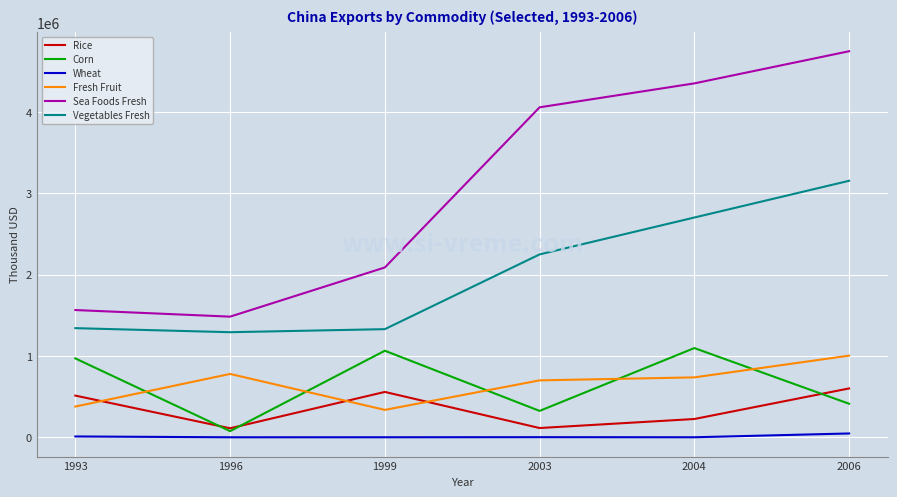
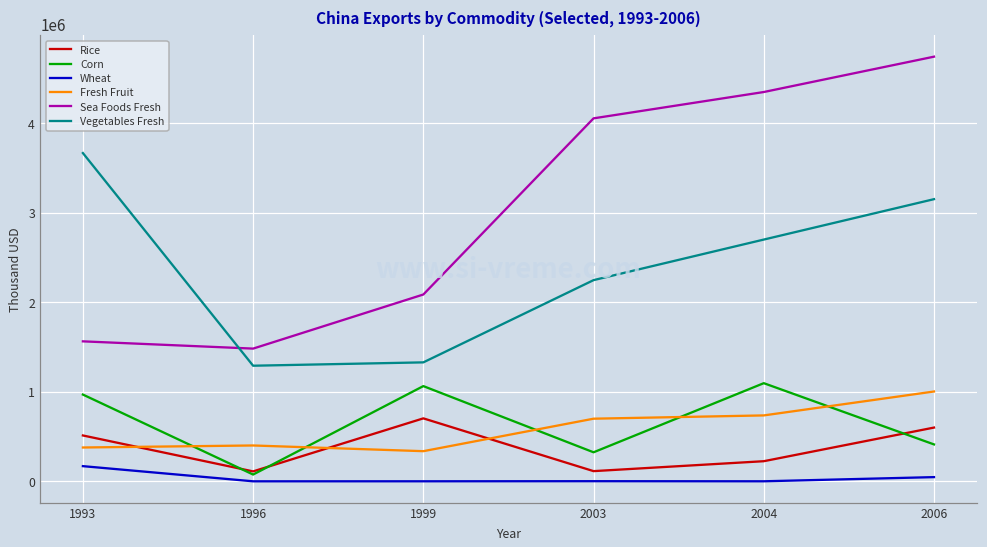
  {
    "Rice": {
      "1993": 500000,
      "1996": 100000,
-     "1999": 600000,
+     "1999": 700000,
      "2003": 100000,
      "2004": 200000,
      "2006": 600000
    },
    "Corn": {
      "1993": 1000000,
      "1996": 100000,
      "1999": 1100000,
      "2003": 300000,
      "2004": 1100000,
      "2006": 400000
    },
    "Wheat": {
-     "1993": 0,
+     "1993": 200000,
      "1996": 0,
      "1999": 0,
      "2003": 0,
      "2004": 0,
      "2006": 0
    },
    "Fresh Fruit": {
      "1993": 400000,
-     "1996": 800000,
+     "1996": 400000,
      "1999": 300000,
      "2003": 700000,
      "2004": 700000,
      "2006": 1000000
    },
    "Sea Foods Fresh": {
      "1993": 1600000,
      "1996": 1500000,
      "1999": 2100000,
      "2003": 4100000,
      "2004": 4300000,
      "2006": 4700000
    },
    "Vegetables Fresh": {
-     "1993": 1300000,
+     "1993": 3700000,
      "1996": 1300000,
      "1999": 1300000,
      "2003": 2200000,
      "2004": 2700000,
      "2006": 3200000
    }
  }
